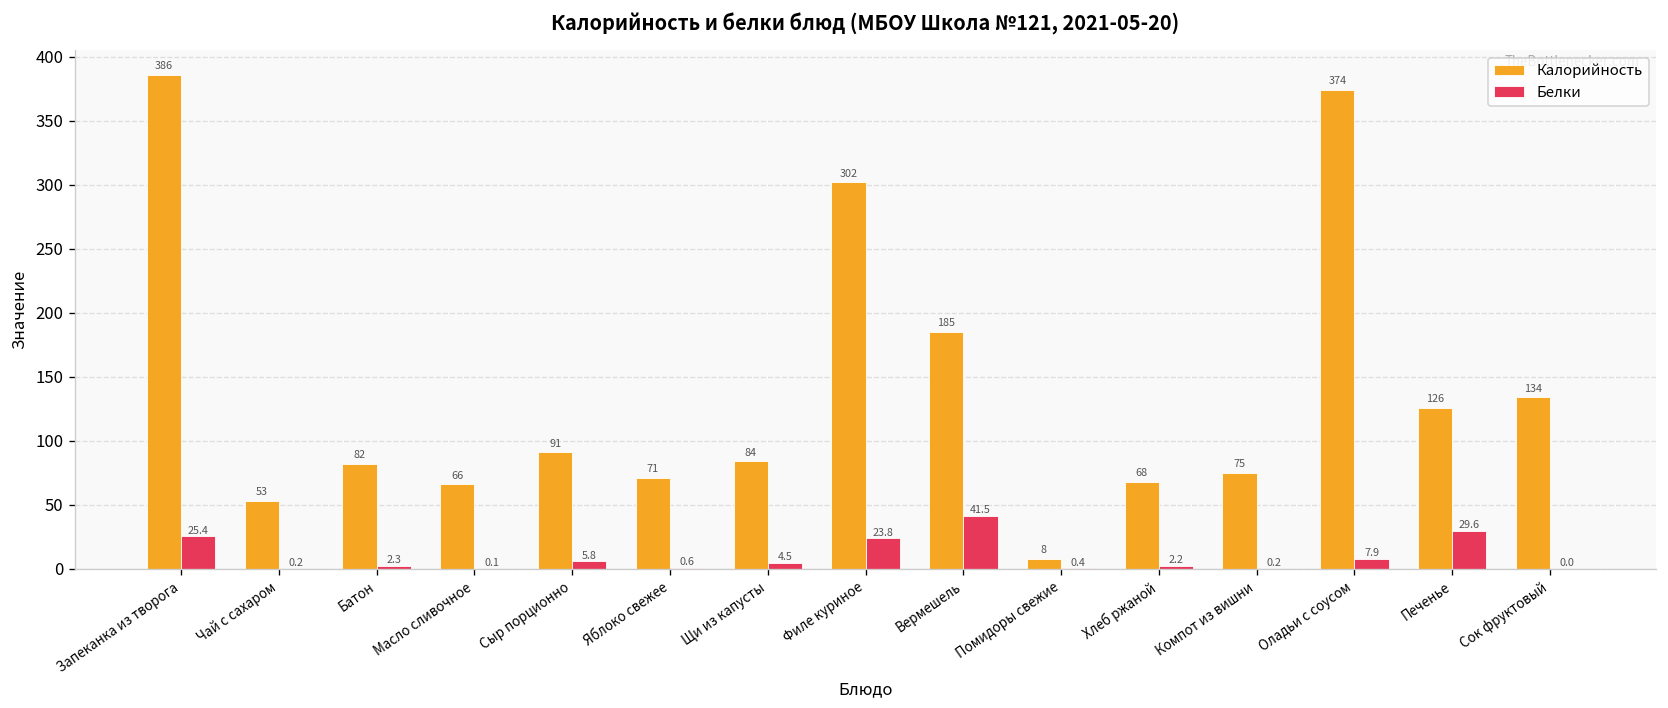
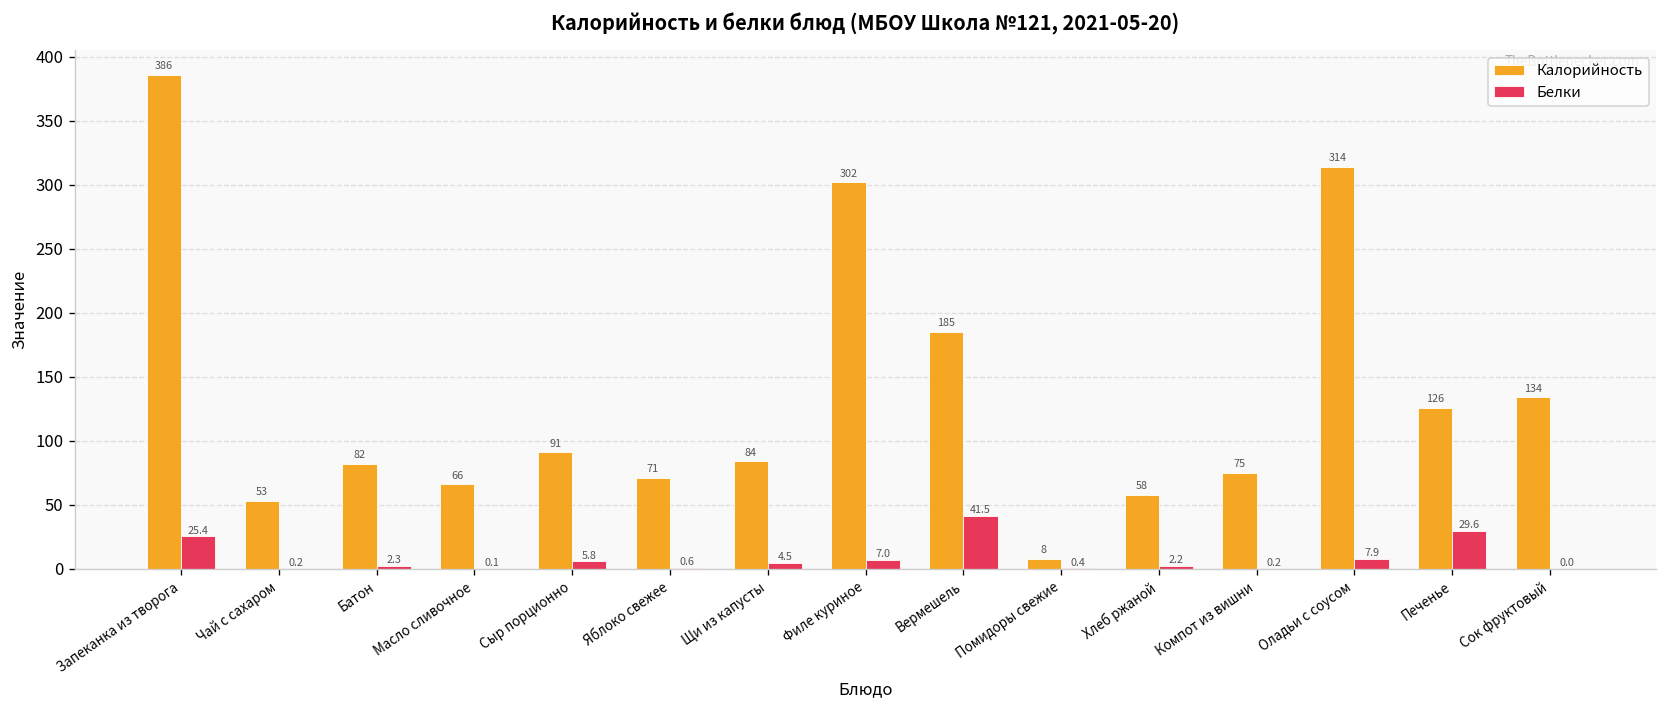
  {
    "Калорийность": {
      "Запеканка из творога": 386,
      "Чай с сахаром": 53,
      "Батон": 82,
      "Масло сливочное": 66,
      "Сыр порционно": 91,
      "Яблоко свежее": 71,
      "Щи из капусты": 84,
      "Филе куриное": 302,
      "Вермешель": 185,
      "Помидоры свежие": 8,
-     "Хлеб ржаной": 68,
+     "Хлеб ржаной": 58,
      "Компот из вишни": 75,
-     "Оладьи с соусом": 374,
+     "Оладьи с соусом": 314,
      "Печенье": 126,
      "Сок фруктовый": 134
    },
    "Белки": {
      "Запеканка из творога": 25.4,
      "Чай с сахаром": 0.2,
      "Батон": 2.3,
      "Масло сливочное": 0.1,
      "Сыр порционно": 5.8,
      "Яблоко свежее": 0.6,
      "Щи из капусты": 4.5,
-     "Филе куриное": 23.8,
+     "Филе куриное": 7.0,
      "Вермешель": 41.5,
      "Помидоры свежие": 0.4,
      "Хлеб ржаной": 2.2,
      "Компот из вишни": 0.2,
      "Оладьи с соусом": 7.9,
      "Печенье": 29.6,
      "Сок фруктовый": 0.0
    }
  }
